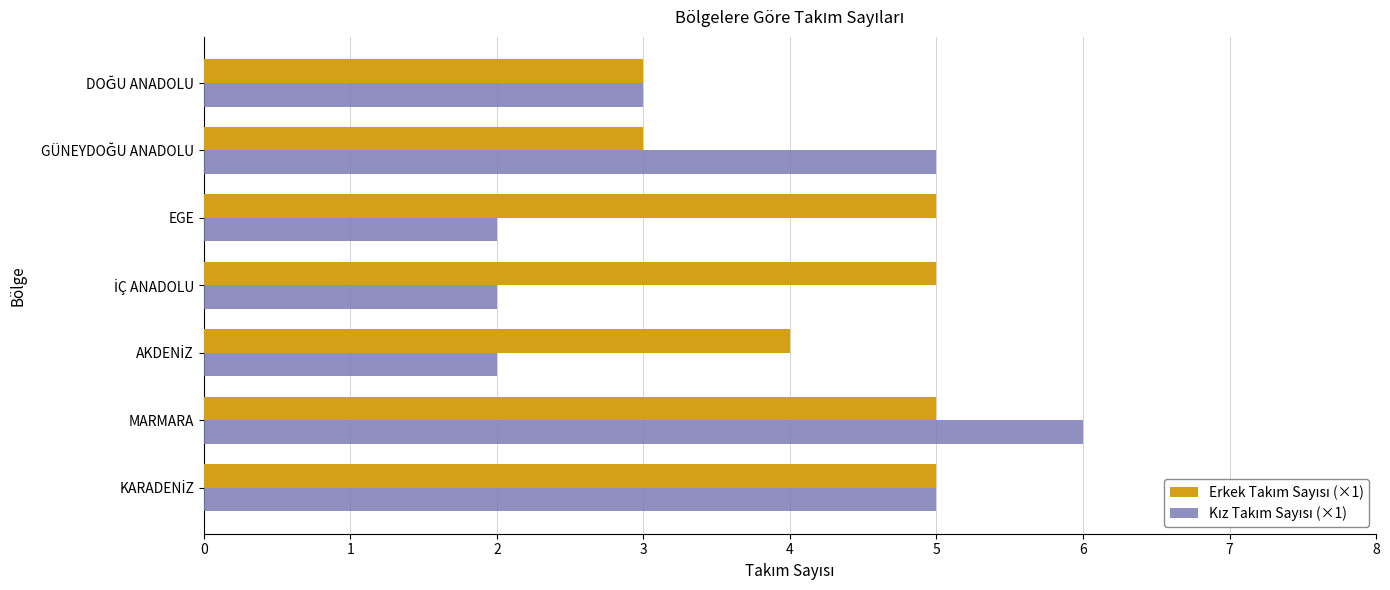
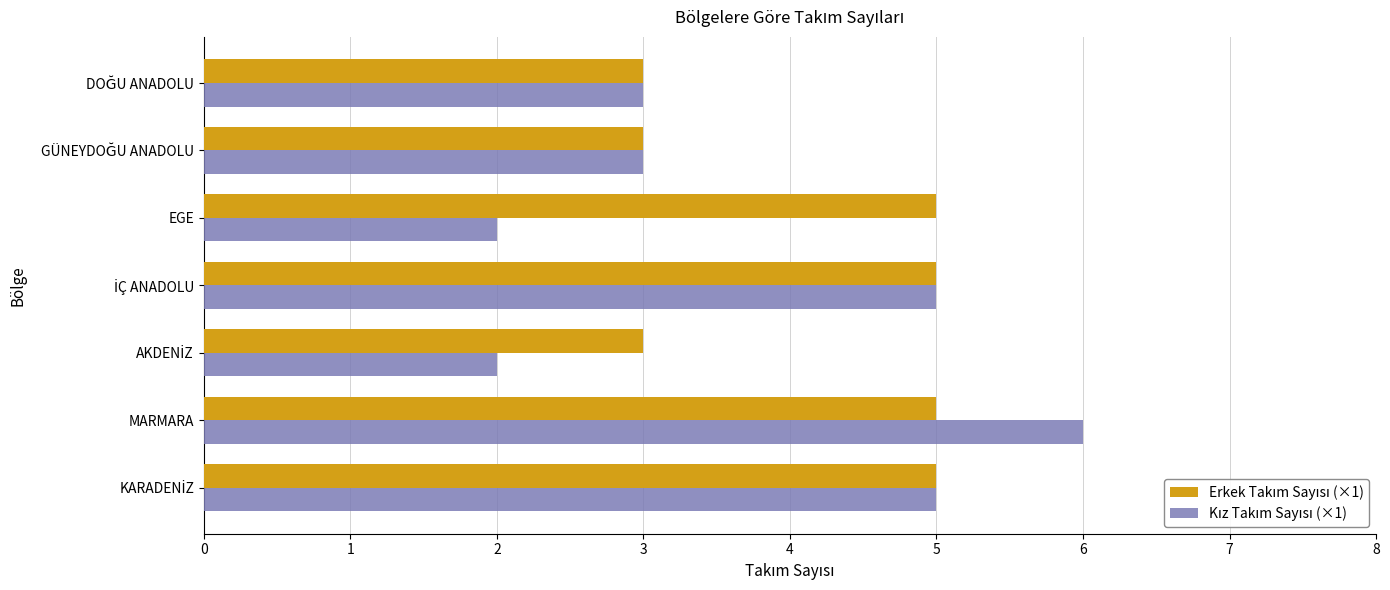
  {
    "Erkek Takım Sayısı (×1)": {
      "DOĞU ANADOLU": 3,
      "GÜNEYDOĞU ANADOLU": 3,
      "EGE": 5,
      "İÇ ANADOLU": 5,
-     "AKDENİZ": 4,
+     "AKDENİZ": 3,
      "MARMARA": 5,
      "KARADENİZ": 5
    },
    "Kız Takım Sayısı (×1)": {
      "DOĞU ANADOLU": 3,
-     "GÜNEYDOĞU ANADOLU": 5,
+     "GÜNEYDOĞU ANADOLU": 3,
      "EGE": 2,
-     "İÇ ANADOLU": 2,
+     "İÇ ANADOLU": 5,
      "AKDENİZ": 2,
      "MARMARA": 6,
      "KARADENİZ": 5
    }
  }
